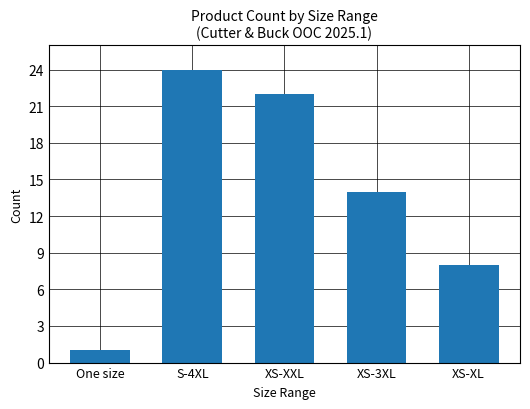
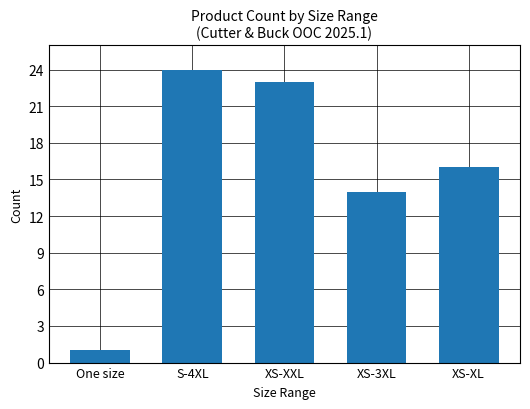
  {
    "One size": 1,
    "S-4XL": 24,
-   "XS-XXL": 22,
+   "XS-XXL": 23,
    "XS-3XL": 14,
-   "XS-XL": 8
+   "XS-XL": 16
  }
